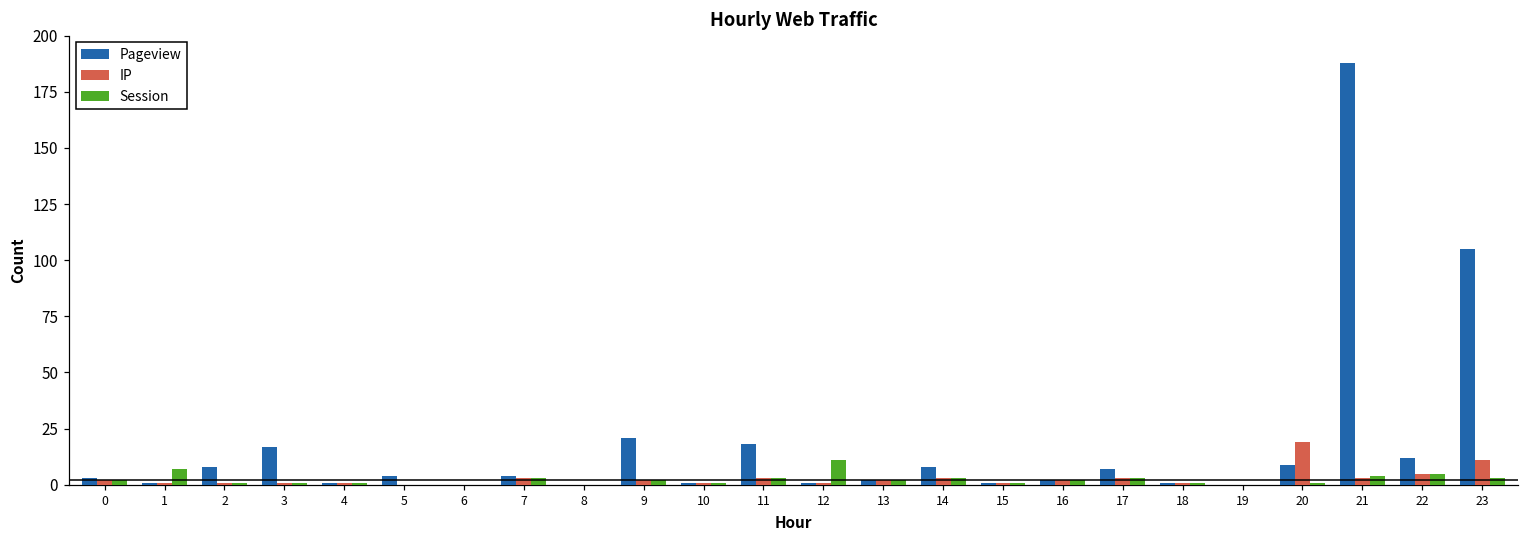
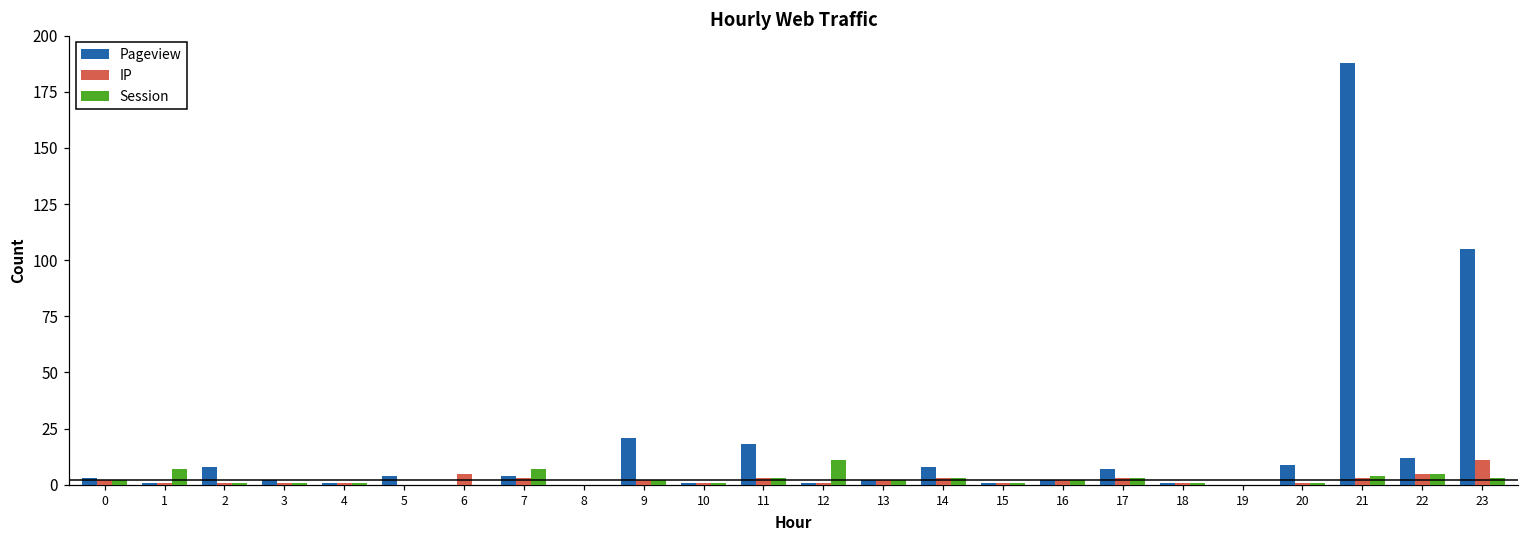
  {
    "Pageview": {
      "0": 3,
      "2": 8,
-     "3": 17,
+     "3": 2,
      "5": 4,
      "6": 0,
      "7": 4,
      "8": 0,
      "9": 21,
      "11": 18,
      "13": 2,
      "14": 8,
      "16": 2,
      "17": 7,
      "19": 0,
      "20": 9,
      "21": 188,
      "22": 12,
      "23": 105
    },
    "IP": {
      "0": 2,
      "5": 0,
-     "6": 0,
+     "6": 5,
      "7": 3,
      "8": 0,
      "9": 2,
      "11": 3,
      "13": 2,
      "14": 3,
      "16": 2,
      "17": 3,
      "19": 0,
-     "20": 19,
+     "20": 1,
      "21": 3,
      "22": 5,
      "23": 11
    },
    "Session": {
      "0": 2,
      "1": 7,
      "5": 0,
      "6": 0,
-     "7": 3,
+     "7": 7,
      "8": 0,
      "9": 2,
      "11": 3,
      "12": 11,
      "13": 2,
      "14": 3,
      "16": 2,
      "17": 3,
      "19": 0,
      "21": 4,
      "22": 5,
      "23": 3
    }
  }
